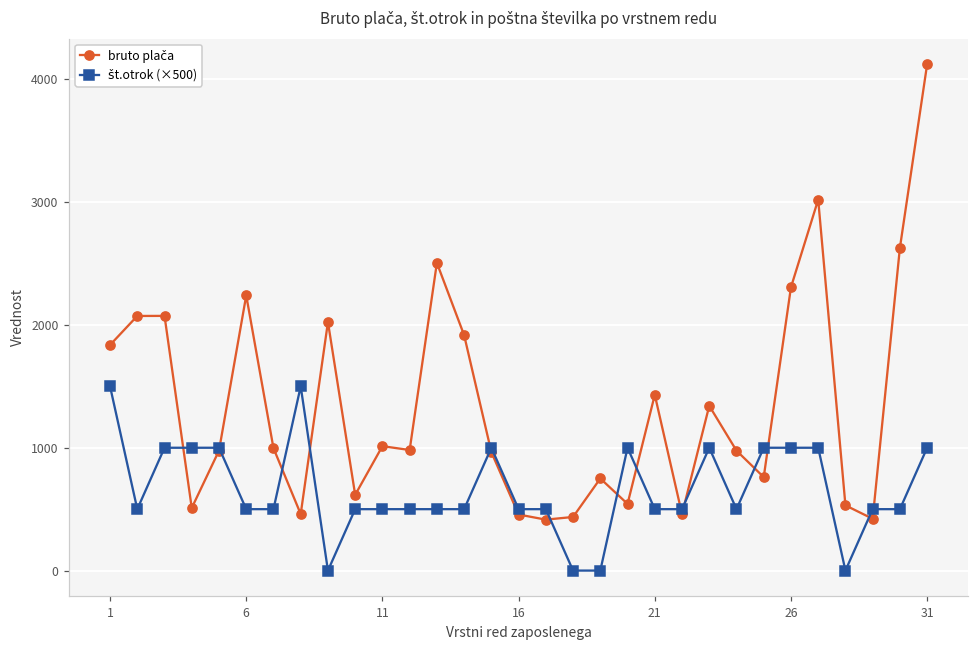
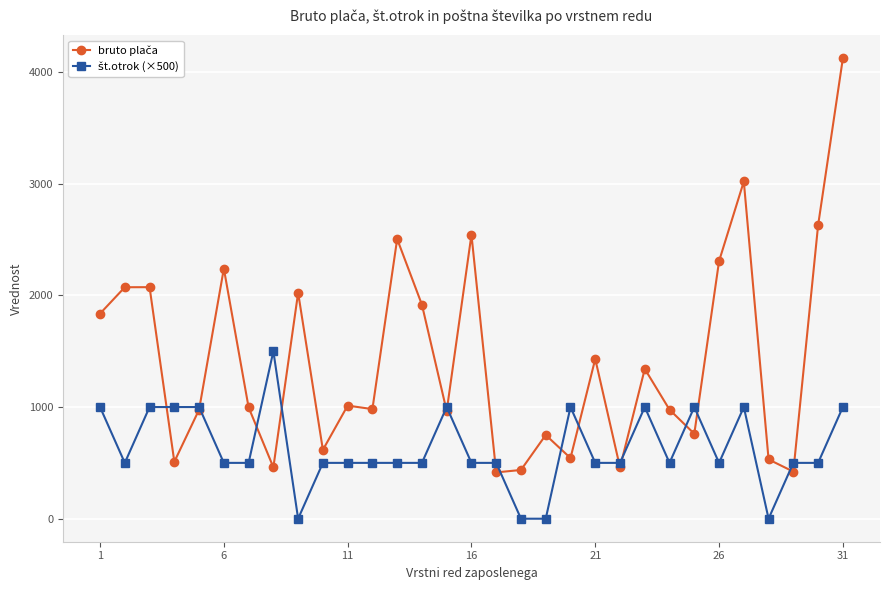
  {
    "bruto plača": {
      "1": 1840,
      "6": 2240,
      "11": 1010,
-     "16": 460,
+     "16": 2540,
      "21": 1430,
      "26": 2310,
      "31": 4120
    },
    "št.otrok (×500)": {
-     "1": 1500,
+     "1": 1000,
      "6": 500,
      "11": 500,
      "16": 500,
      "21": 500,
-     "26": 1000,
+     "26": 500,
      "31": 1000
    }
  }
